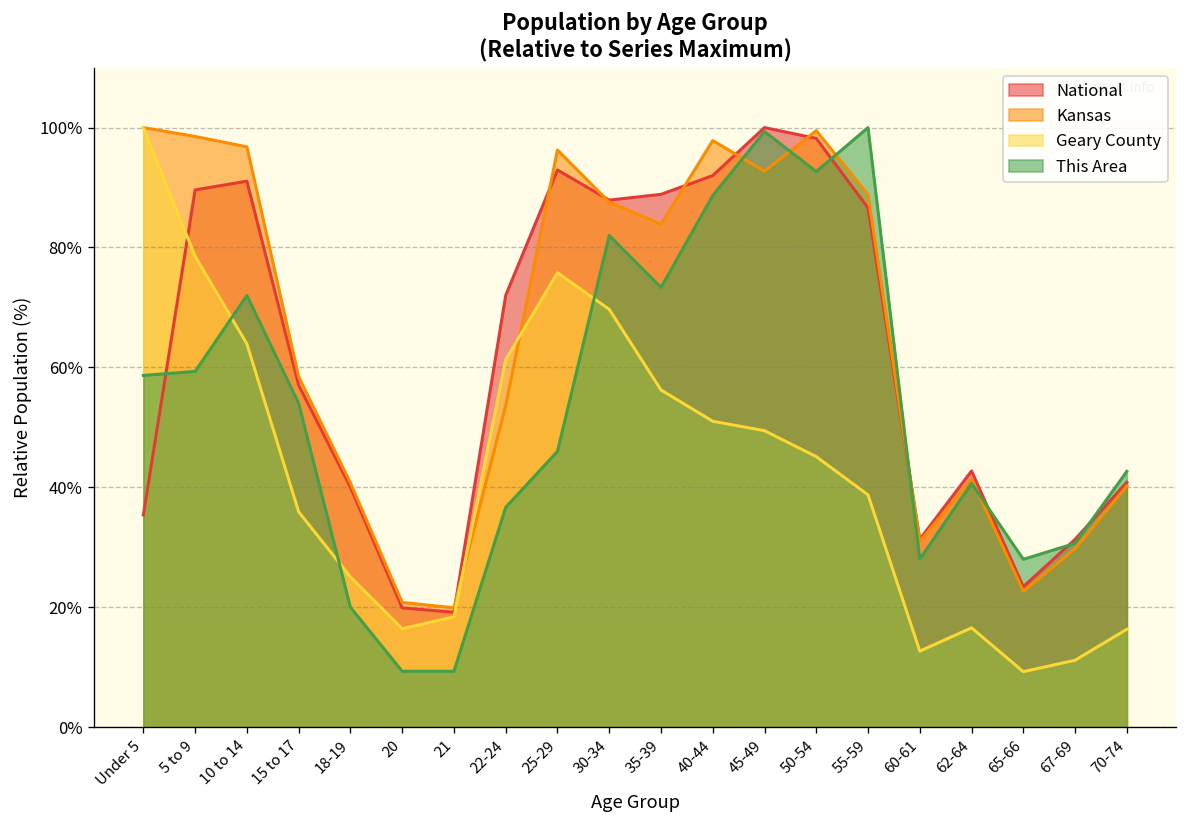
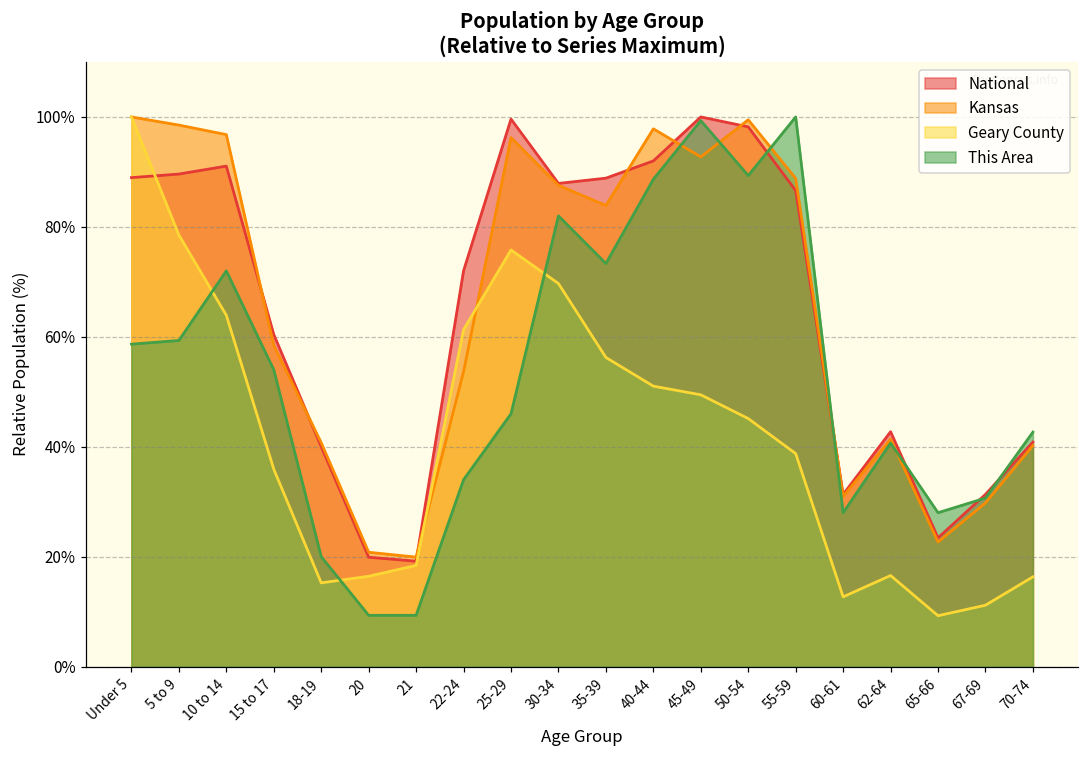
  {
    "National": {
-     "Under 5": "35%",
+     "Under 5": "89%",
      "5 to 9": "90%",
      "10 to 14": "91%",
-     "15 to 17": "57%",
+     "15 to 17": "60%",
      "18-19": "40%",
      "20": "20%",
      "21": "19%",
      "22-24": "72%",
-     "25-29": "93%",
+     "25-29": "100%",
      "35-39": "89%",
      "40-44": "92%",
      "45-49": "100%",
      "50-54": "98%",
      "55-59": "87%",
      "62-64": "43%",
      "65-66": "23%",
      "67-69": "31%",
      "70-74": "41%"
    },
    "Kansas": {
      "5 to 9": "99%",
      "10 to 14": "97%",
      "15 to 17": "58%",
      "18-19": "41%",
      "20": "21%",
      "21": "20%",
      "22-24": "54%",
      "25-29": "96%",
      "35-39": "84%",
      "40-44": "98%",
      "45-49": "93%",
      "50-54": "99%",
      "55-59": "89%",
      "62-64": "41%",
      "65-66": "23%",
      "67-69": "30%",
      "70-74": "40%"
    },
    "Geary County": {
      "5 to 9": "79%",
      "10 to 14": "64%",
      "15 to 17": "36%",
-     "18-19": "25%",
+     "18-19": "15%",
      "20": "16%",
      "21": "18%",
      "22-24": "61%",
      "25-29": "76%",
      "30-34": "70%",
      "35-39": "56%",
      "40-44": "51%",
      "45-49": "49%",
      "50-54": "45%",
      "55-59": "39%",
      "60-61": "13%",
      "62-64": "17%",
      "65-66": "9%",
      "67-69": "11%",
      "70-74": "16%"
    },
    "This Area": {
      "Under 5": "59%",
      "5 to 9": "59%",
      "10 to 14": "72%",
      "15 to 17": "54%",
      "18-19": "20%",
      "20": "9%",
      "21": "9%",
-     "22-24": "37%",
+     "22-24": "34%",
      "25-29": "46%",
      "30-34": "82%",
      "35-39": "73%",
      "40-44": "89%",
      "45-49": "99%",
-     "50-54": "93%",
+     "50-54": "89%",
      "55-59": "100%",
      "60-61": "28%",
      "62-64": "41%",
      "65-66": "28%",
      "67-69": "31%",
      "70-74": "43%"
    }
  }
